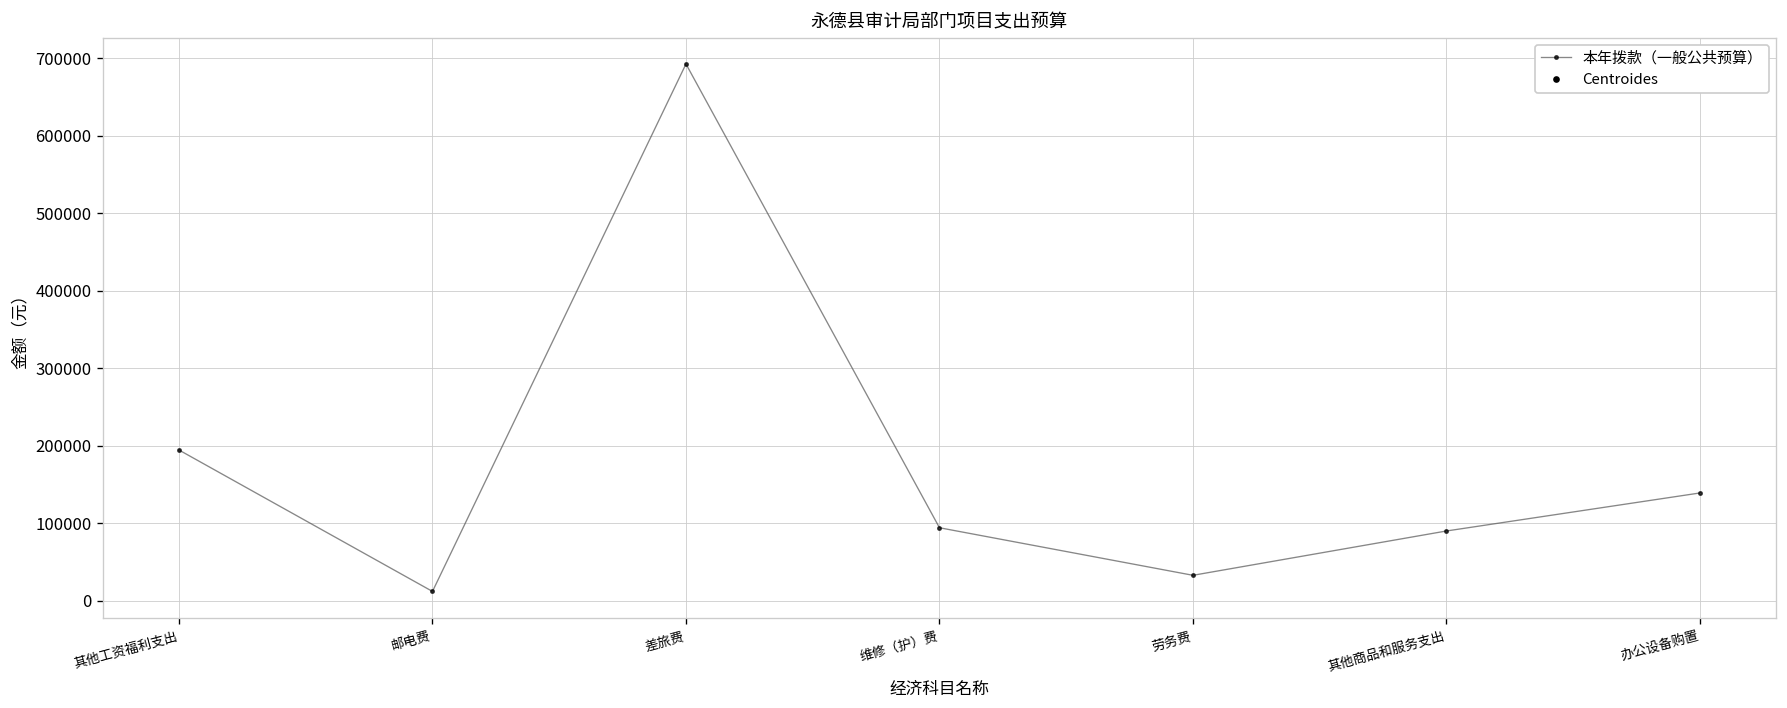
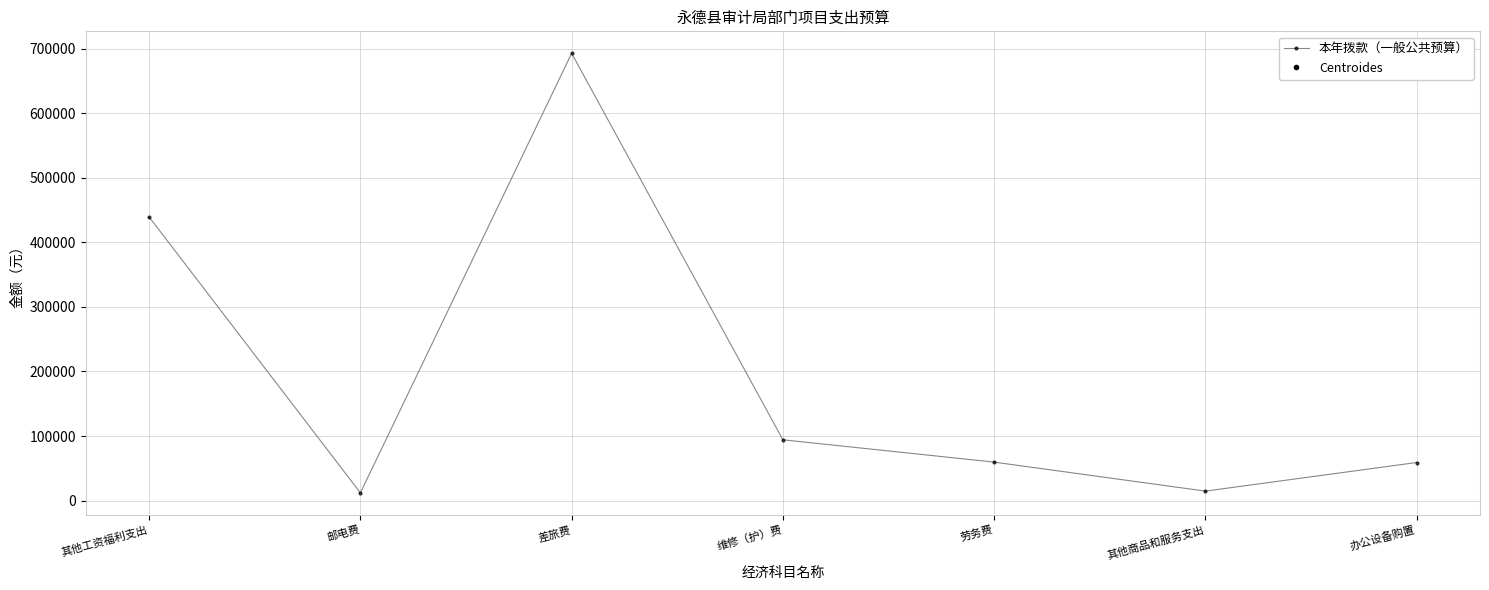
  {
-   "其他工资福利支出": 190000,
+   "其他工资福利支出": 440000,
    "邮电费": 10000,
    "差旅费": 690000,
    "维修（护）费": 90000,
-   "劳务费": 30000,
-   "其他商品和服务支出": 90000,
-   "办公设备购置": 140000
+   "劳务费": 60000,
+   "其他商品和服务支出": 10000,
+   "办公设备购置": 60000
  }
